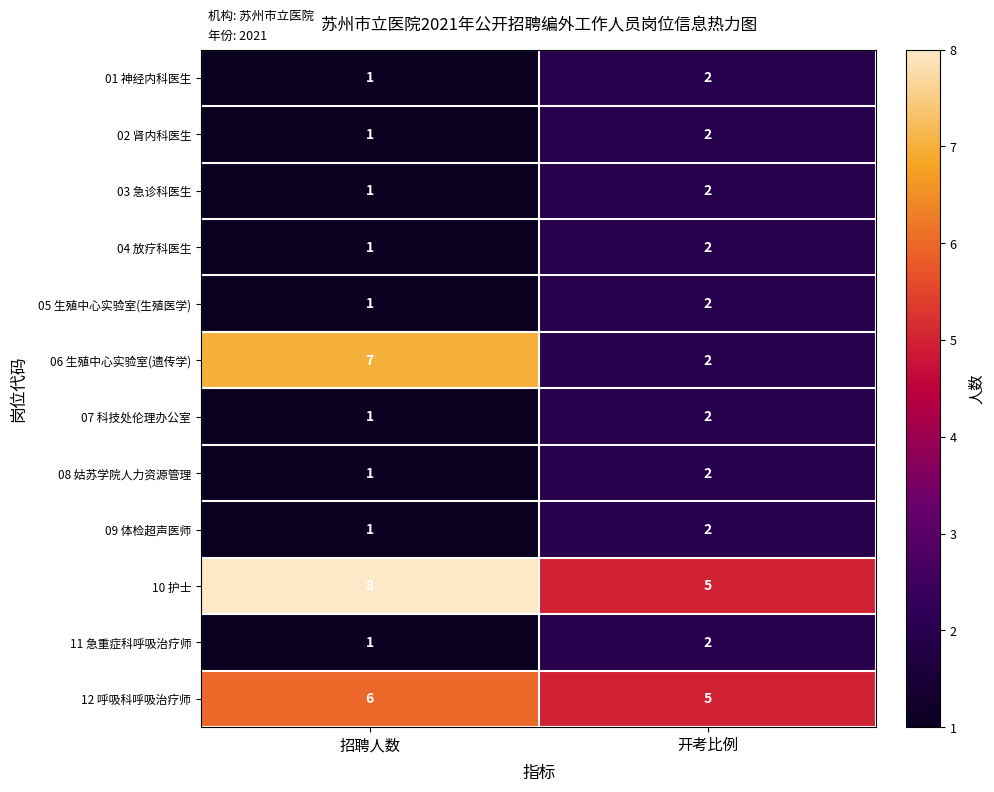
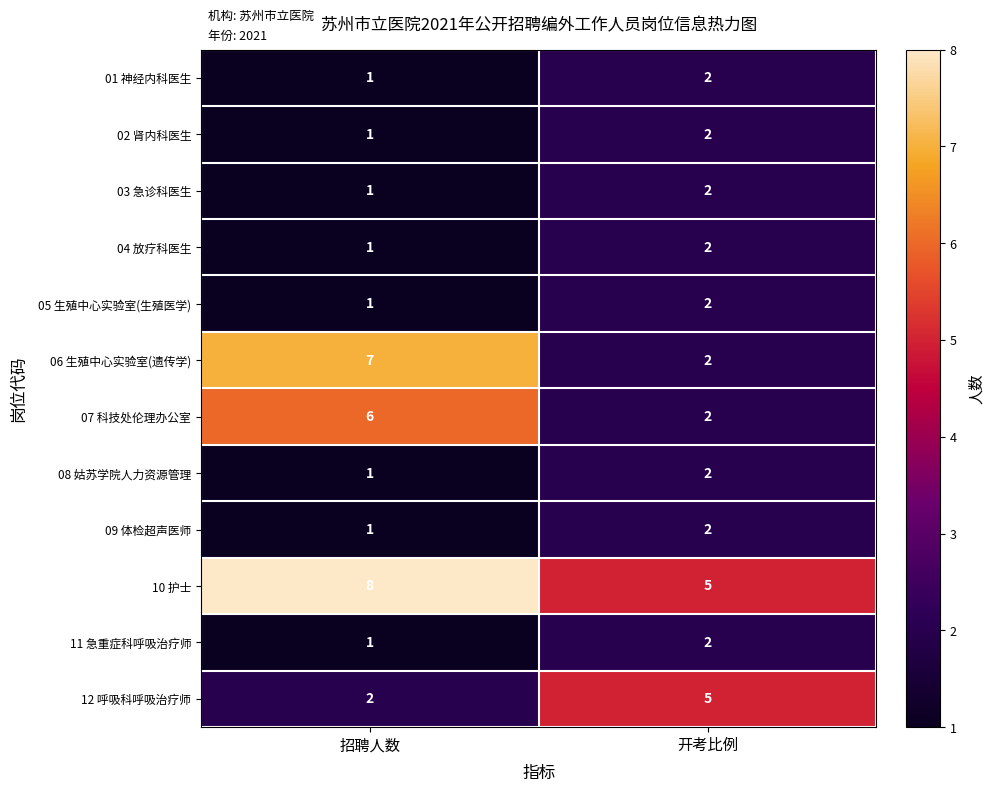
  {
    "01 神经内科医生": {
      "招聘人数": 1,
      "开考比例": 2
    },
    "02 肾内科医生": {
      "招聘人数": 1,
      "开考比例": 2
    },
    "03 急诊科医生": {
      "招聘人数": 1,
      "开考比例": 2
    },
    "04 放疗科医生": {
      "招聘人数": 1,
      "开考比例": 2
    },
    "05 生殖中心实验室(生殖医学)": {
      "招聘人数": 1,
      "开考比例": 2
    },
    "06 生殖中心实验室(遗传学)": {
      "招聘人数": 7,
      "开考比例": 2
    },
    "07 科技处伦理办公室": {
-     "招聘人数": 1,
+     "招聘人数": 6,
      "开考比例": 2
    },
    "08 姑苏学院人力资源管理": {
      "招聘人数": 1,
      "开考比例": 2
    },
    "09 体检超声医师": {
      "招聘人数": 1,
      "开考比例": 2
    },
    "10 护士": {
      "招聘人数": 8,
      "开考比例": 5
    },
    "11 急重症科呼吸治疗师": {
      "招聘人数": 1,
      "开考比例": 2
    },
    "12 呼吸科呼吸治疗师": {
-     "招聘人数": 6,
+     "招聘人数": 2,
      "开考比例": 5
    }
  }
